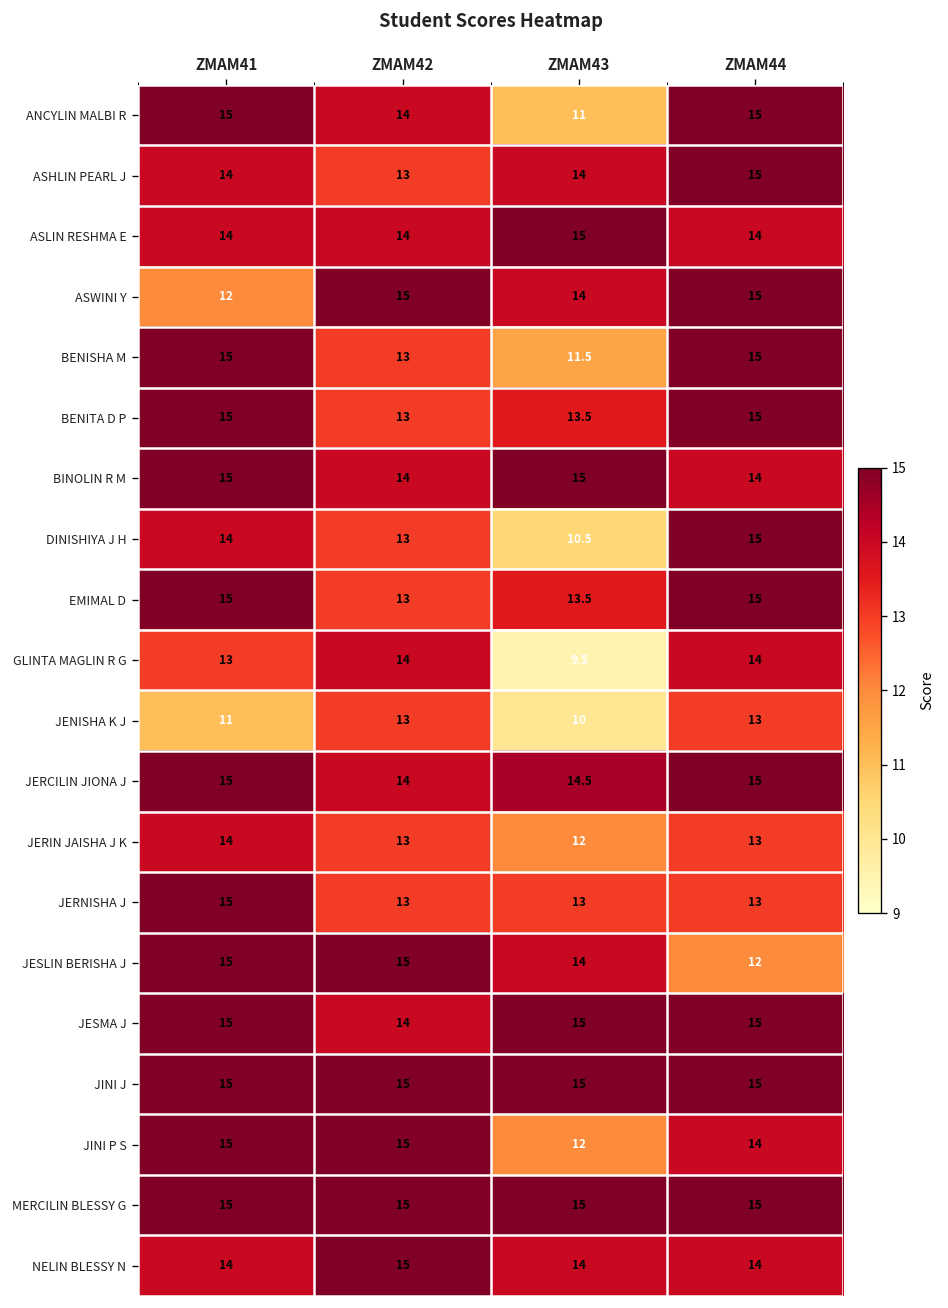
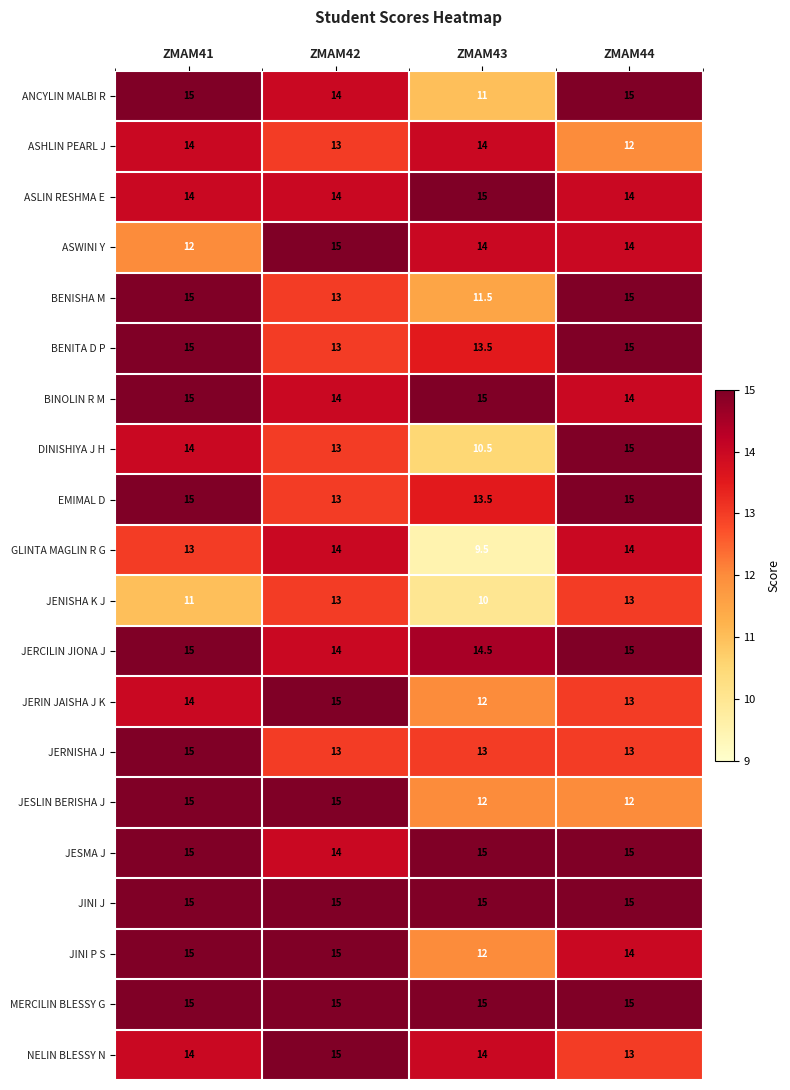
  {
    "ANCYLIN MALBI R": {
      "ZMAM41": 15,
      "ZMAM42": 14,
      "ZMAM43": 11,
      "ZMAM44": 15
    },
    "ASHLIN PEARL J": {
      "ZMAM41": 14,
      "ZMAM42": 13,
      "ZMAM43": 14,
-     "ZMAM44": 15
+     "ZMAM44": 12
    },
    "ASLIN RESHMA E": {
      "ZMAM41": 14,
      "ZMAM42": 14,
      "ZMAM43": 15,
      "ZMAM44": 14
    },
    "ASWINI Y": {
      "ZMAM41": 12,
      "ZMAM42": 15,
      "ZMAM43": 14,
-     "ZMAM44": 15
+     "ZMAM44": 14
    },
    "BENISHA M": {
      "ZMAM41": 15,
      "ZMAM42": 13,
      "ZMAM43": 11.5,
      "ZMAM44": 15
    },
    "BENITA D P": {
      "ZMAM41": 15,
      "ZMAM42": 13,
      "ZMAM43": 13.5,
      "ZMAM44": 15
    },
    "BINOLIN R M": {
      "ZMAM41": 15,
      "ZMAM42": 14,
      "ZMAM43": 15,
      "ZMAM44": 14
    },
    "DINISHIYA J H": {
      "ZMAM41": 14,
      "ZMAM42": 13,
      "ZMAM43": 10.5,
      "ZMAM44": 15
    },
    "EMIMAL D": {
      "ZMAM41": 15,
      "ZMAM42": 13,
      "ZMAM43": 13.5,
      "ZMAM44": 15
    },
    "GLINTA MAGLIN R G": {
      "ZMAM41": 13,
      "ZMAM42": 14,
      "ZMAM43": 9.5,
      "ZMAM44": 14
    },
    "JENISHA K J": {
      "ZMAM41": 11,
      "ZMAM42": 13,
      "ZMAM43": 10,
      "ZMAM44": 13
    },
    "JERCILIN JIONA J": {
      "ZMAM41": 15,
      "ZMAM42": 14,
      "ZMAM43": 14.5,
      "ZMAM44": 15
    },
    "JERIN JAISHA J K": {
      "ZMAM41": 14,
-     "ZMAM42": 13,
+     "ZMAM42": 15,
      "ZMAM43": 12,
      "ZMAM44": 13
    },
    "JERNISHA J": {
      "ZMAM41": 15,
      "ZMAM42": 13,
      "ZMAM43": 13,
      "ZMAM44": 13
    },
    "JESLIN BERISHA J": {
      "ZMAM41": 15,
      "ZMAM42": 15,
-     "ZMAM43": 14,
+     "ZMAM43": 12,
      "ZMAM44": 12
    },
    "JESMA J": {
      "ZMAM41": 15,
      "ZMAM42": 14,
      "ZMAM43": 15,
      "ZMAM44": 15
    },
    "JINI J": {
      "ZMAM41": 15,
      "ZMAM42": 15,
      "ZMAM43": 15,
      "ZMAM44": 15
    },
    "JINI P S": {
      "ZMAM41": 15,
      "ZMAM42": 15,
      "ZMAM43": 12,
      "ZMAM44": 14
    },
    "MERCILIN BLESSY G": {
      "ZMAM41": 15,
      "ZMAM42": 15,
      "ZMAM43": 15,
      "ZMAM44": 15
    },
    "NELIN BLESSY N": {
      "ZMAM41": 14,
      "ZMAM42": 15,
      "ZMAM43": 14,
-     "ZMAM44": 14
+     "ZMAM44": 13
    }
  }
